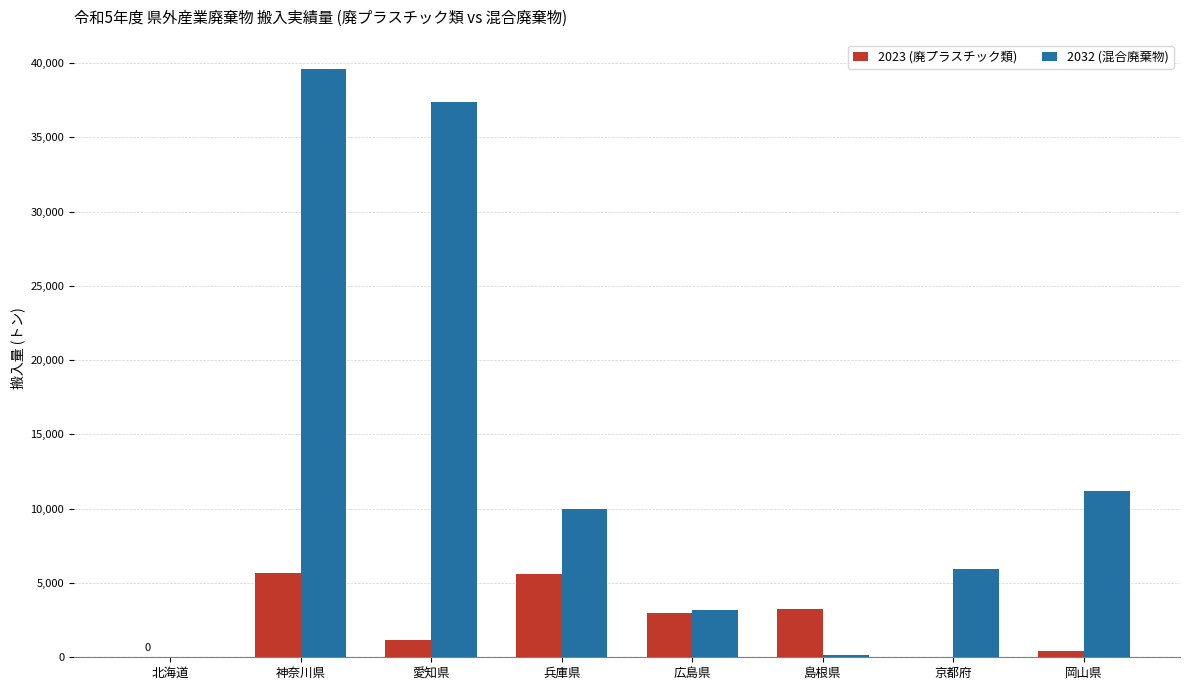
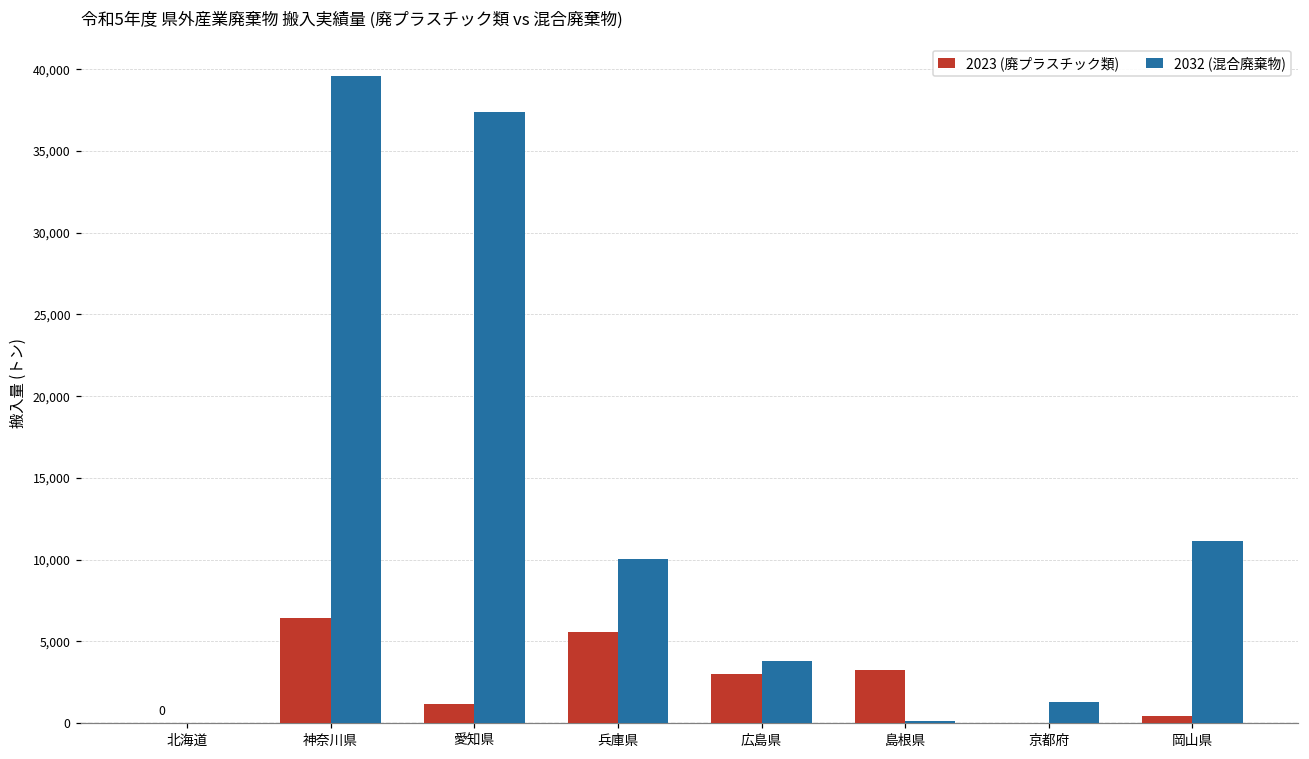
  {
    "2023 (廃プラスチック類)": {
-     "神奈川県": "5,700",
+     "神奈川県": "6,400",
      "愛知県": "1,200",
      "兵庫県": "5,600",
      "広島県": "3,000",
      "島根県": "3,300",
      "京都府": "0",
      "岡山県": "400"
    },
    "2032 (混合廃棄物)": {
      "北海道": "0",
      "神奈川県": "39,600",
      "愛知県": "37,400",
      "兵庫県": "10,000",
-     "広島県": "3,200",
-     "京都府": "6,000",
+     "広島県": "3,800",
+     "京都府": "1,300",
      "岡山県": "11,200"
    }
  }
